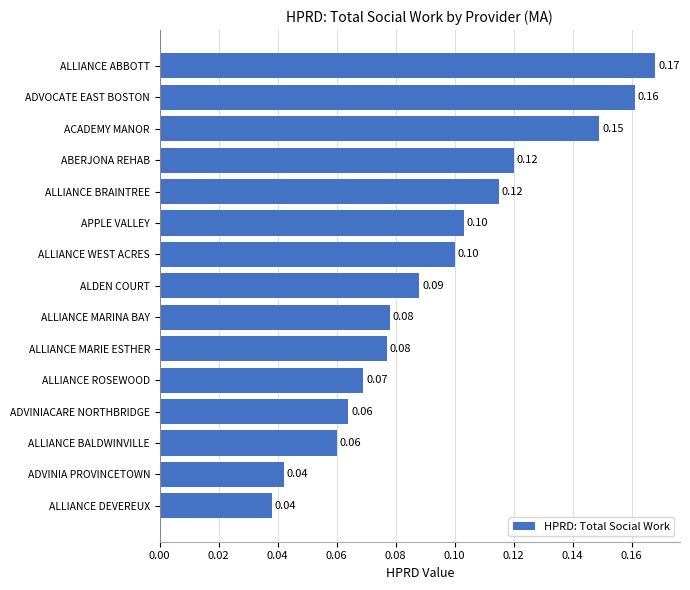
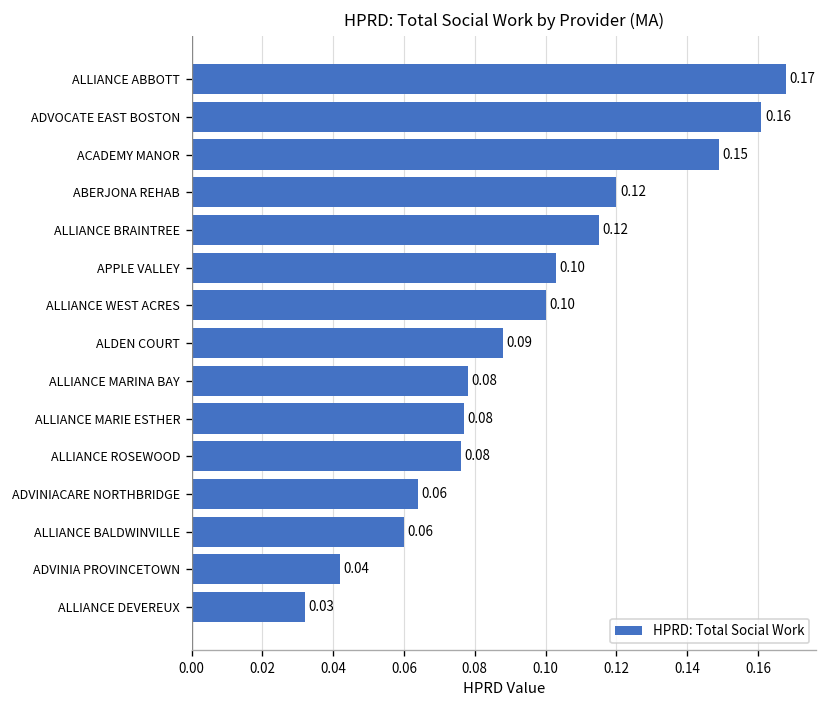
  {
    "ALLIANCE ABBOTT": 0.17,
    "ADVOCATE EAST BOSTON": 0.16,
    "ACADEMY MANOR": 0.15,
    "ABERJONA REHAB": 0.12,
    "ALLIANCE BRAINTREE": 0.12,
    "APPLE VALLEY": 0.10,
    "ALLIANCE WEST ACRES": 0.10,
    "ALDEN COURT": 0.09,
    "ALLIANCE MARINA BAY": 0.08,
    "ALLIANCE MARIE ESTHER": 0.08,
-   "ALLIANCE ROSEWOOD": 0.07,
+   "ALLIANCE ROSEWOOD": 0.08,
    "ADVINIACARE NORTHBRIDGE": 0.06,
    "ALLIANCE BALDWINVILLE": 0.06,
    "ADVINIA PROVINCETOWN": 0.04,
-   "ALLIANCE DEVEREUX": 0.04
+   "ALLIANCE DEVEREUX": 0.03
  }
